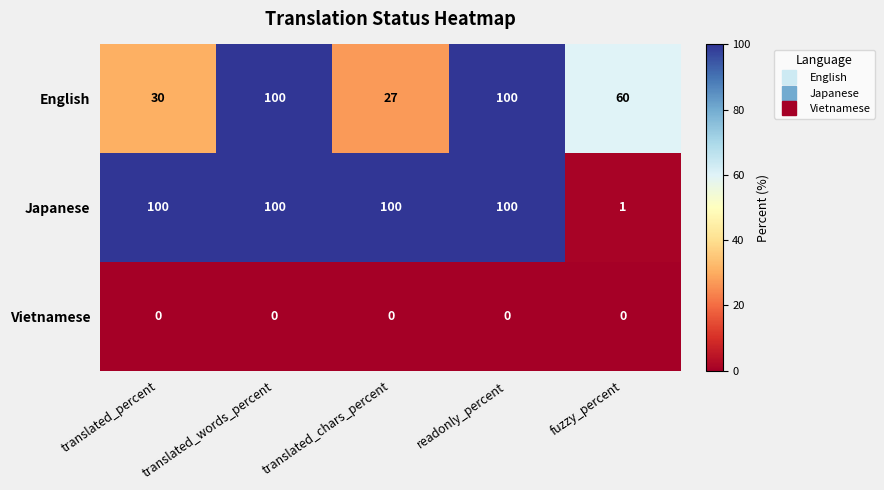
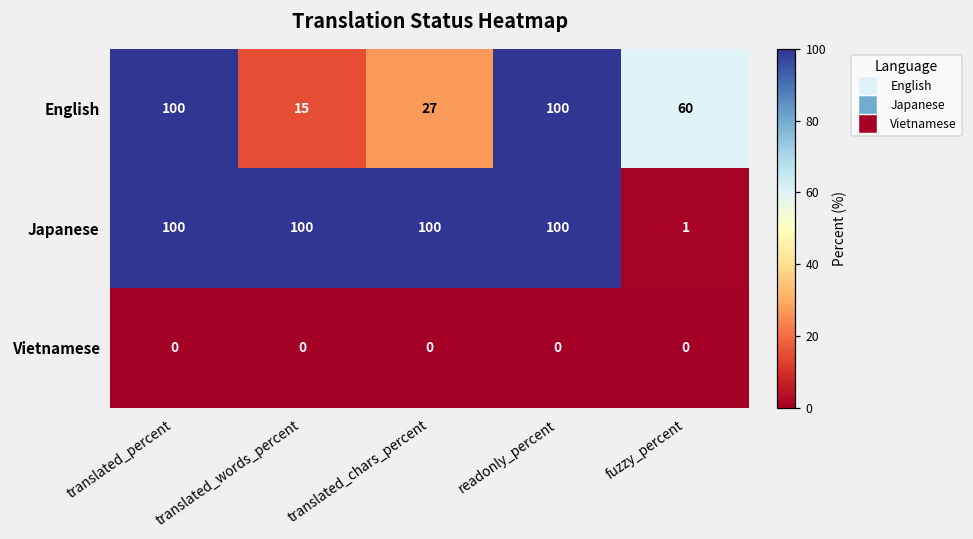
  {
    "English": {
-     "translated_percent": 30,
-     "translated_words_percent": 100,
+     "translated_percent": 100,
+     "translated_words_percent": 15,
      "translated_chars_percent": 27,
      "readonly_percent": 100,
      "fuzzy_percent": 60
    },
    "Japanese": {
      "translated_percent": 100,
      "translated_words_percent": 100,
      "translated_chars_percent": 100,
      "readonly_percent": 100,
      "fuzzy_percent": 1
    },
    "Vietnamese": {
      "translated_percent": 0,
      "translated_words_percent": 0,
      "translated_chars_percent": 0,
      "readonly_percent": 0,
      "fuzzy_percent": 0
    }
  }
